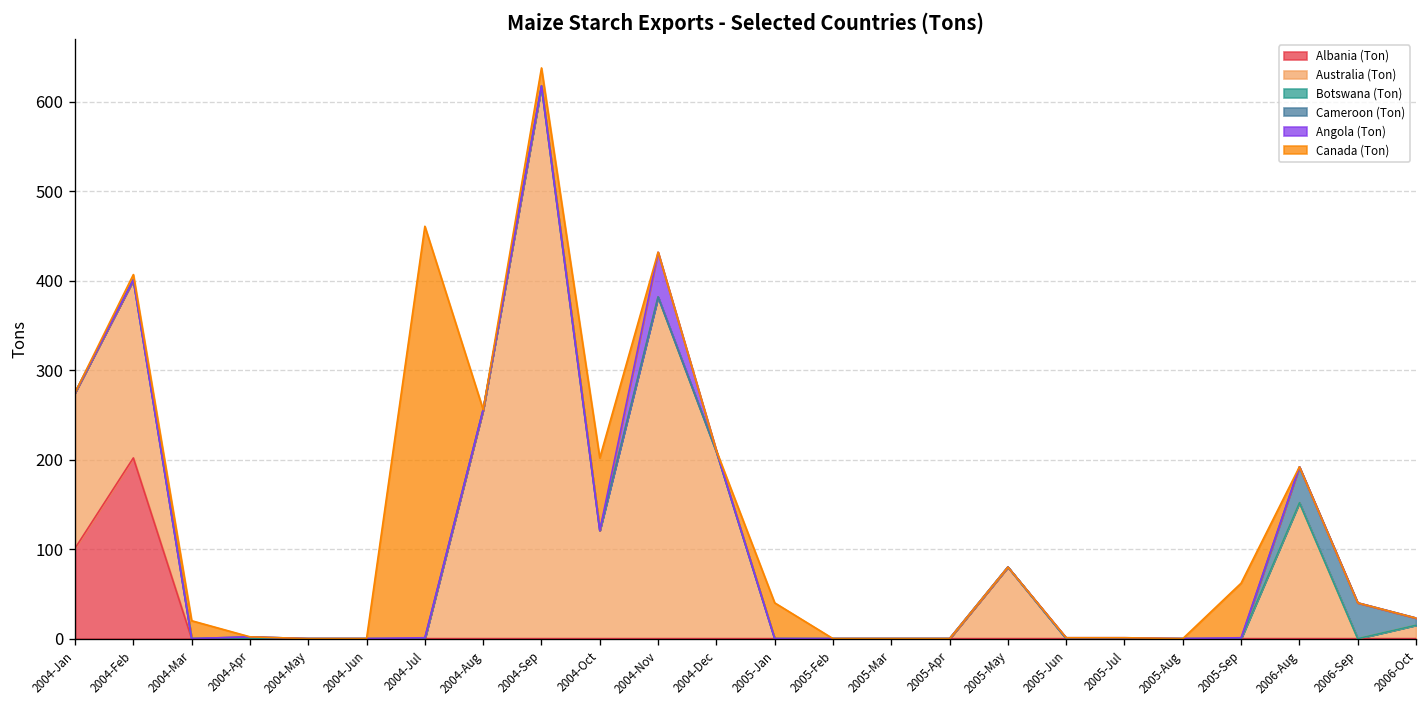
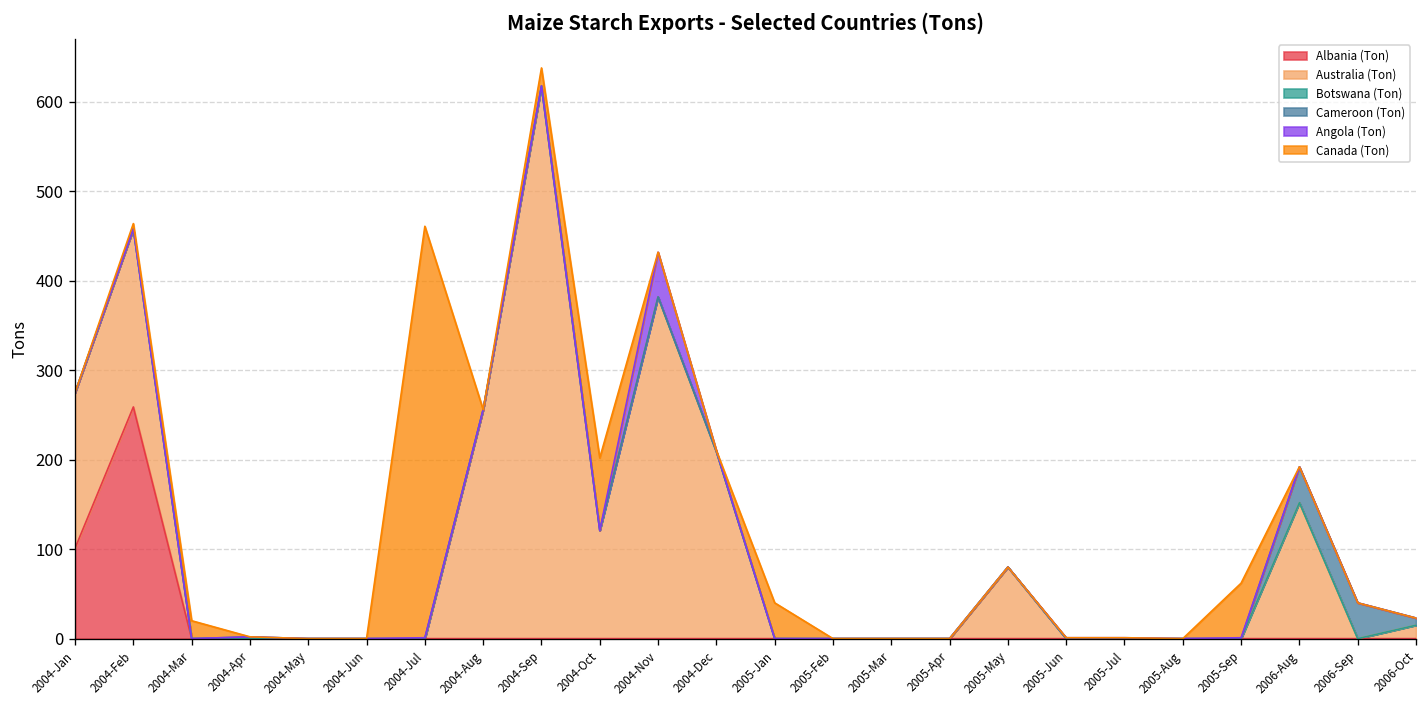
  {
    "Albania (Ton)": {
      "2004-Jan": 100,
-     "2004-Feb": 200,
+     "2004-Feb": 260,
      "2004-Aug": 0,
      "2004-Sep": 0,
      "2004-Oct": 0,
      "2004-Nov": 0,
      "2004-Dec": 0,
      "2005-May": 0,
      "2006-Aug": 0,
      "2006-Oct": 0
    },
    "Canada (Ton)": {
      "2004-Feb": 10,
      "2004-Mar": 20,
      "2004-Jul": 460,
      "2004-Sep": 20,
      "2004-Oct": 80,
      "2005-Jan": 40,
      "2005-Sep": 60
    }
  }
